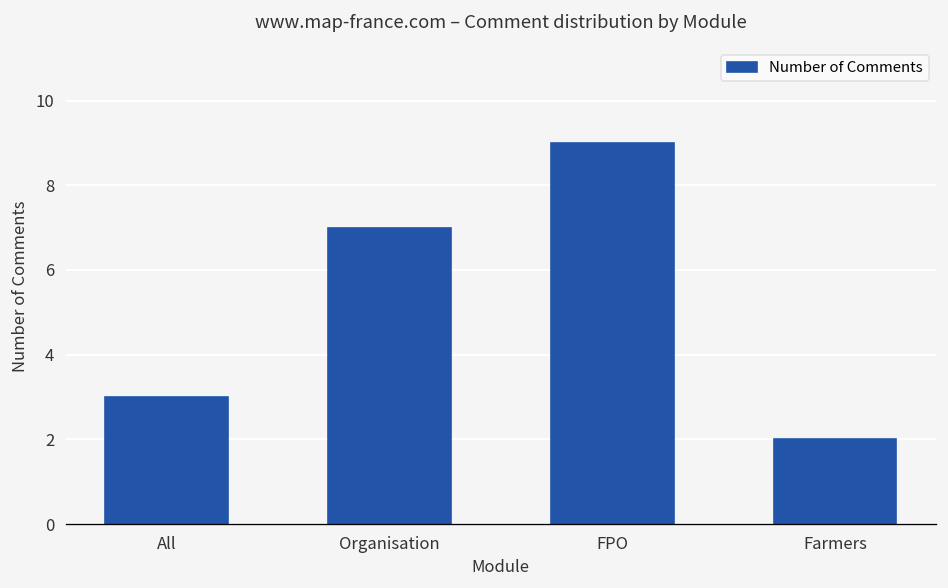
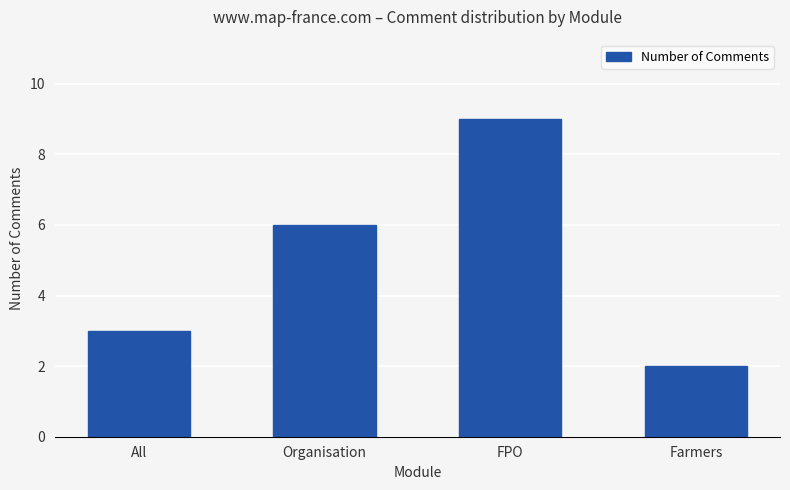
  {
    "All": 3,
-   "Organisation": 7,
+   "Organisation": 6,
    "FPO": 9,
    "Farmers": 2
  }
